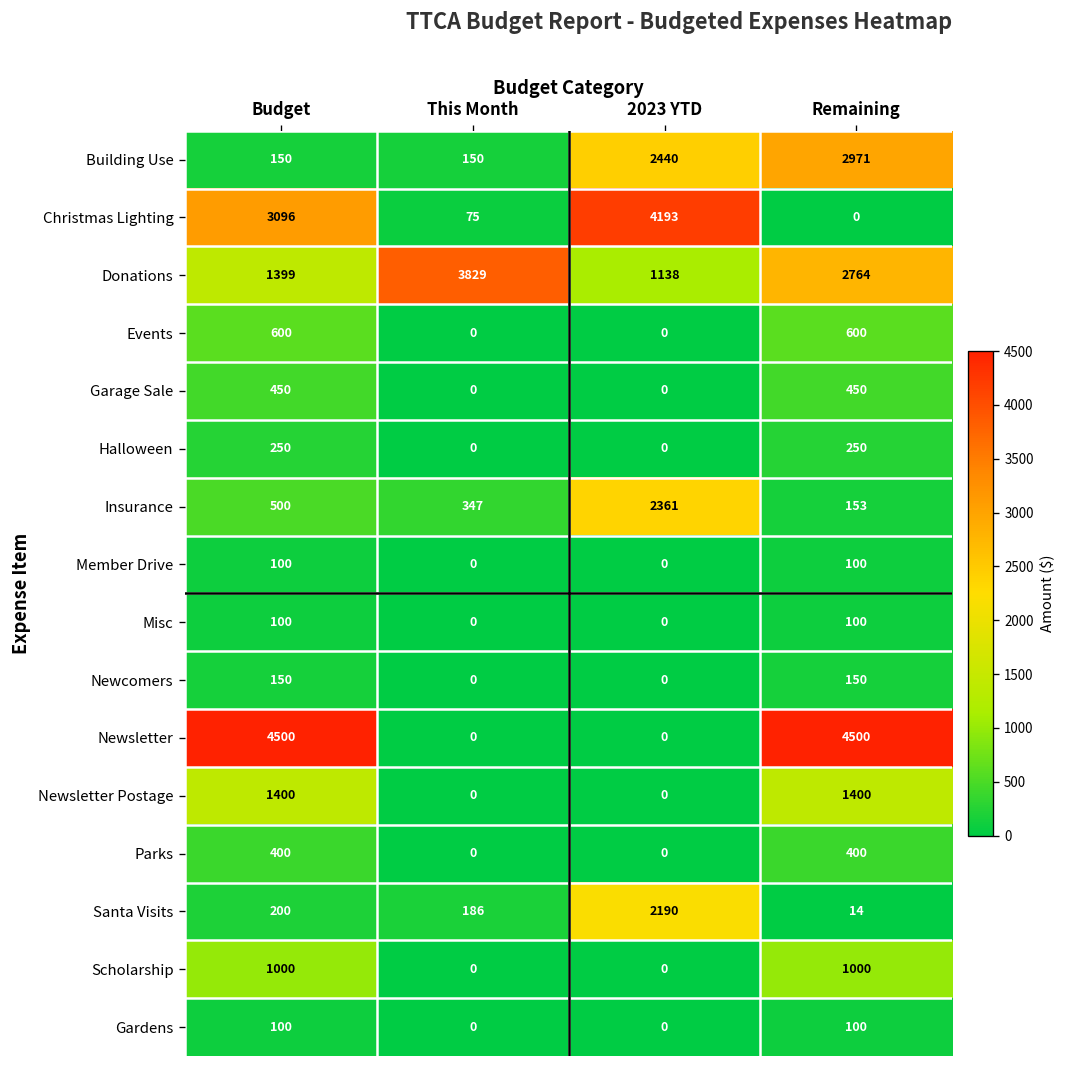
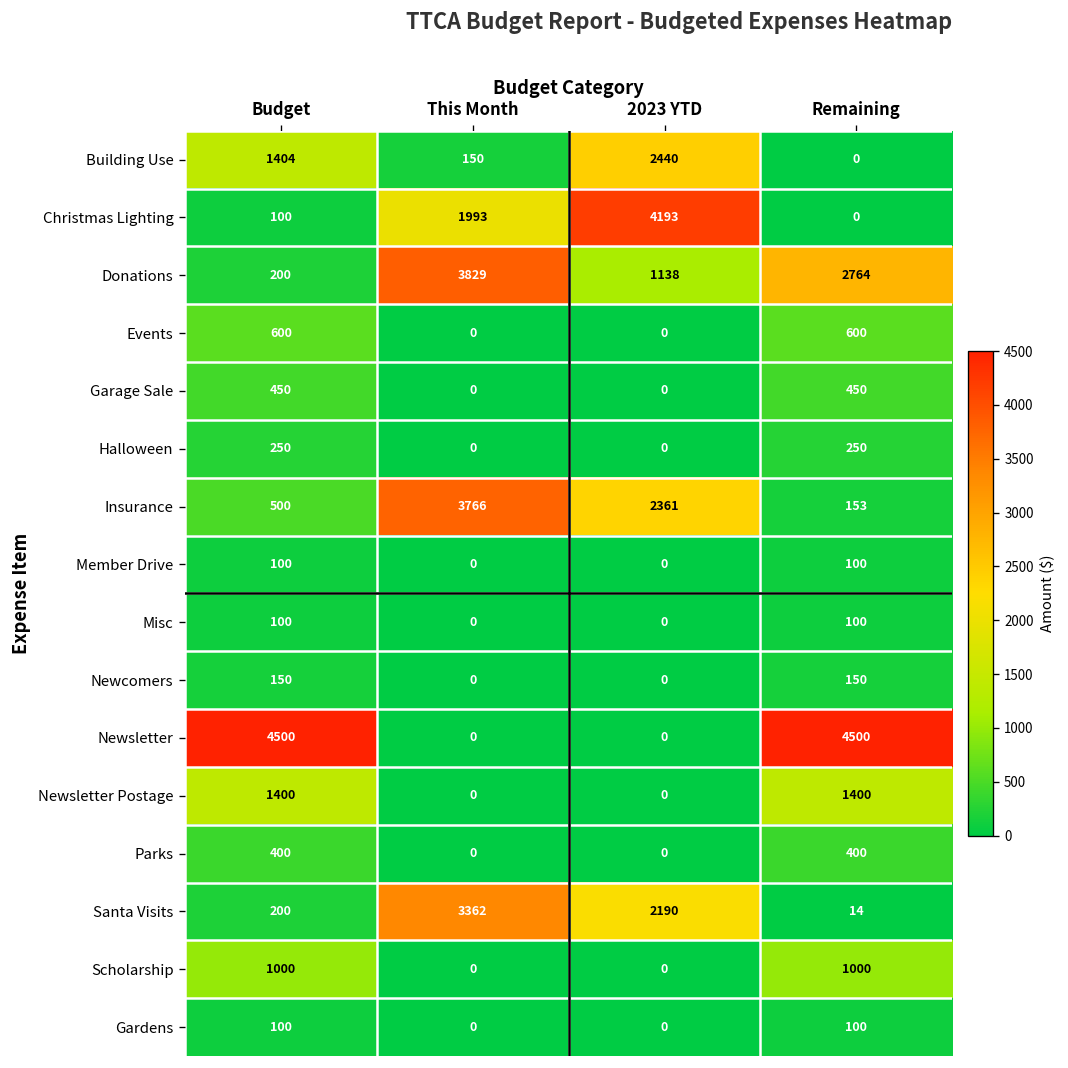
  {
    "Building Use": {
-     "Budget": 150,
+     "Budget": 1404,
      "This Month": 150,
      "2023 YTD": 2440,
-     "Remaining": 2971
+     "Remaining": 0
    },
    "Christmas Lighting": {
-     "Budget": 3096,
-     "This Month": 75,
+     "Budget": 100,
+     "This Month": 1993,
      "2023 YTD": 4193,
      "Remaining": 0
    },
    "Donations": {
-     "Budget": 1399,
+     "Budget": 200,
      "This Month": 3829,
      "2023 YTD": 1138,
      "Remaining": 2764
    },
    "Events": {
      "Budget": 600,
      "This Month": 0,
      "2023 YTD": 0,
      "Remaining": 600
    },
    "Garage Sale": {
      "Budget": 450,
      "This Month": 0,
      "2023 YTD": 0,
      "Remaining": 450
    },
    "Halloween": {
      "Budget": 250,
      "This Month": 0,
      "2023 YTD": 0,
      "Remaining": 250
    },
    "Insurance": {
      "Budget": 500,
-     "This Month": 347,
+     "This Month": 3766,
      "2023 YTD": 2361,
      "Remaining": 153
    },
    "Member Drive": {
      "Budget": 100,
      "This Month": 0,
      "2023 YTD": 0,
      "Remaining": 100
    },
    "Misc": {
      "Budget": 100,
      "This Month": 0,
      "2023 YTD": 0,
      "Remaining": 100
    },
    "Newcomers": {
      "Budget": 150,
      "This Month": 0,
      "2023 YTD": 0,
      "Remaining": 150
    },
    "Newsletter": {
      "Budget": 4500,
      "This Month": 0,
      "2023 YTD": 0,
      "Remaining": 4500
    },
    "Newsletter Postage": {
      "Budget": 1400,
      "This Month": 0,
      "2023 YTD": 0,
      "Remaining": 1400
    },
    "Parks": {
      "Budget": 400,
      "This Month": 0,
      "2023 YTD": 0,
      "Remaining": 400
    },
    "Santa Visits": {
      "Budget": 200,
-     "This Month": 186,
+     "This Month": 3362,
      "2023 YTD": 2190,
      "Remaining": 14
    },
    "Scholarship": {
      "Budget": 1000,
      "This Month": 0,
      "2023 YTD": 0,
      "Remaining": 1000
    },
    "Gardens": {
      "Budget": 100,
      "This Month": 0,
      "2023 YTD": 0,
      "Remaining": 100
    }
  }
